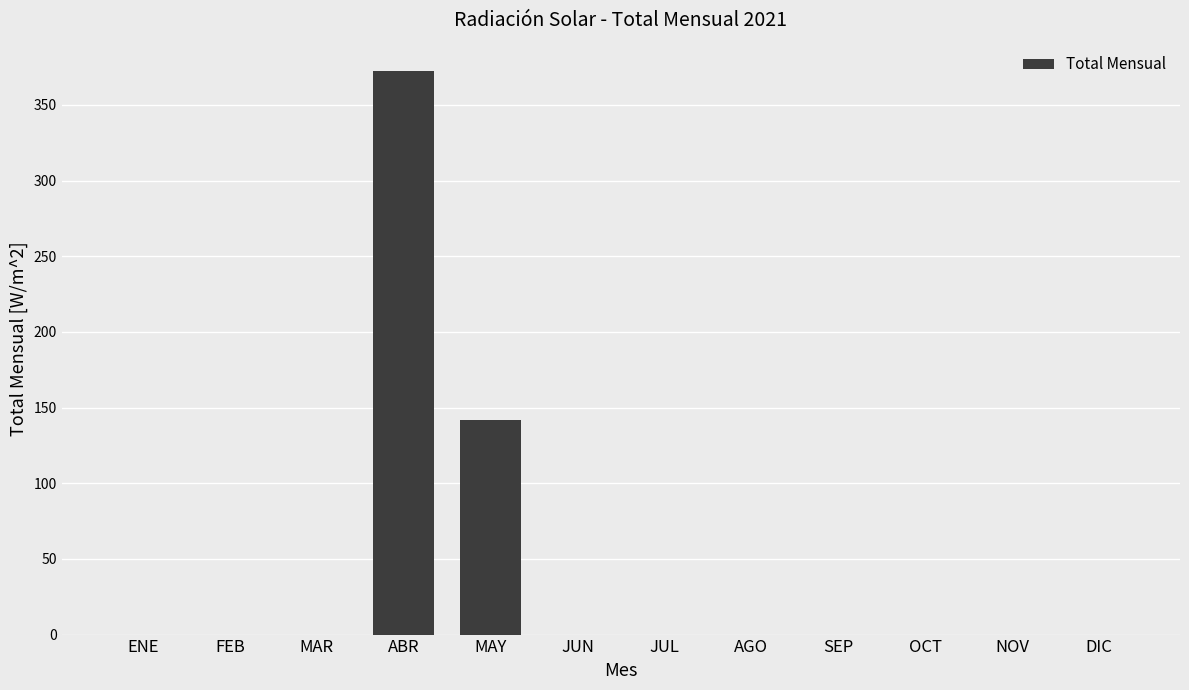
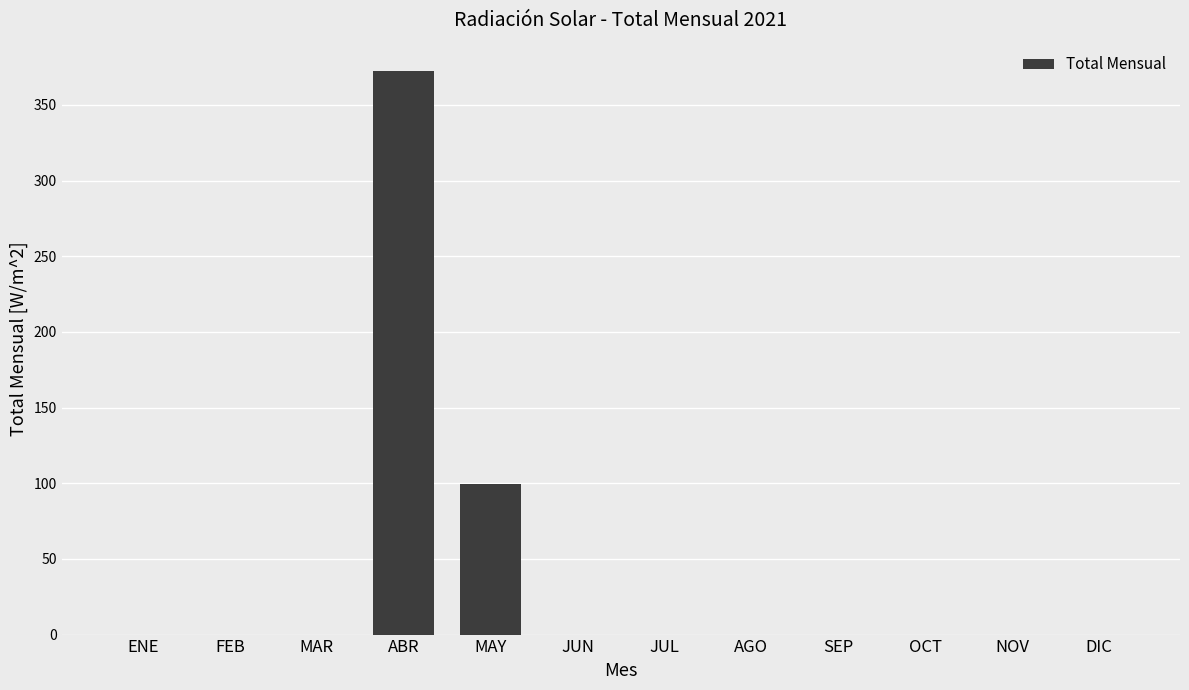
  {
    "ENE": 0,
    "FEB": 0,
    "MAR": 0,
    "ABR": 373,
-   "MAY": 142,
+   "MAY": 100,
    "JUN": 0,
    "JUL": 0,
    "AGO": 0,
    "SEP": 0,
    "OCT": 0,
    "NOV": 0,
    "DIC": 0
  }
